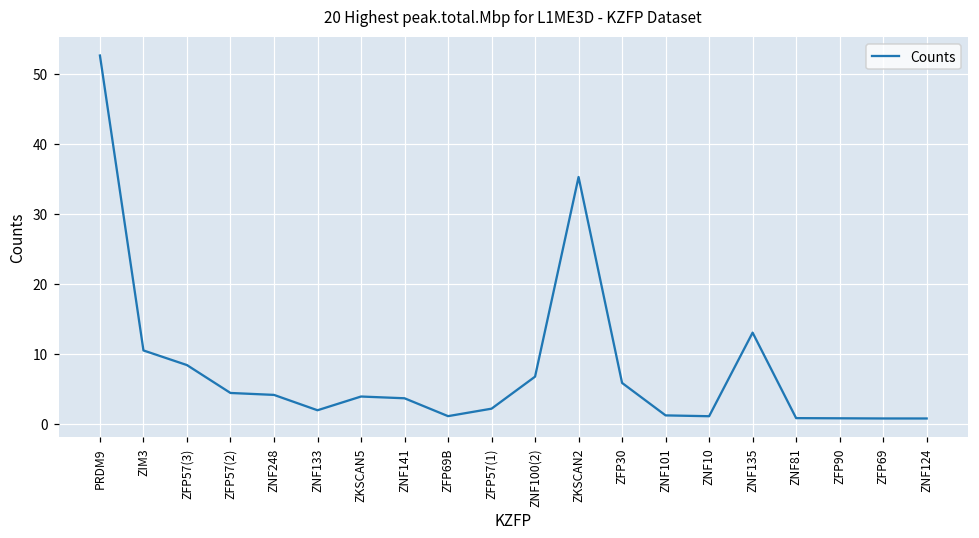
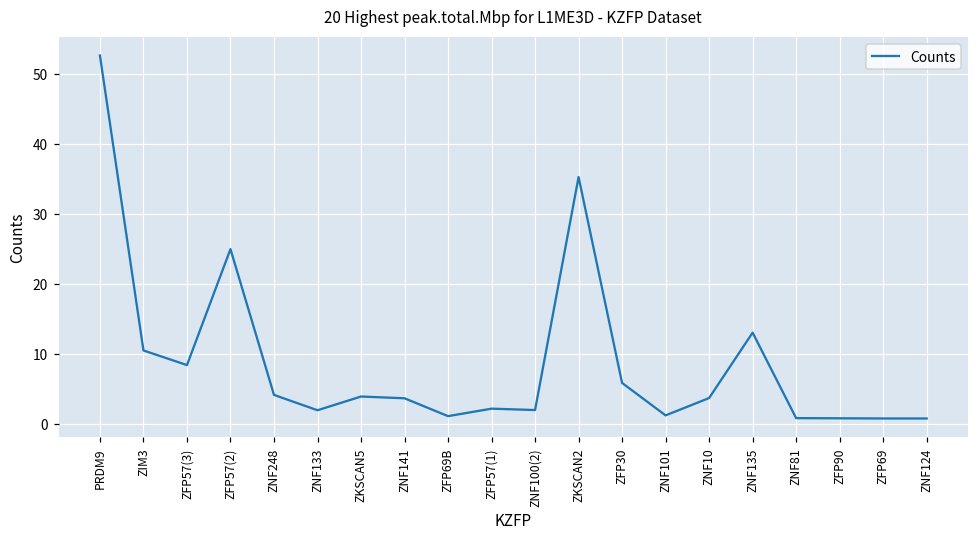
  {
    "PRDM9": 53,
    "ZIM3": 10,
    "ZFP57(3)": 8,
-   "ZFP57(2)": 4,
+   "ZFP57(2)": 25,
    "ZNF248": 4,
    "ZNF133": 2,
    "ZKSCAN5": 4,
    "ZNF141": 4,
    "ZFP69B": 1,
    "ZFP57(1)": 2,
-   "ZNF100(2)": 7,
+   "ZNF100(2)": 2,
    "ZKSCAN2": 35,
    "ZFP30": 6,
    "ZNF101": 1,
-   "ZNF10": 1,
+   "ZNF10": 4,
    "ZNF135": 13,
    "ZNF81": 1,
    "ZFP90": 1,
    "ZFP69": 1,
    "ZNF124": 1
  }
